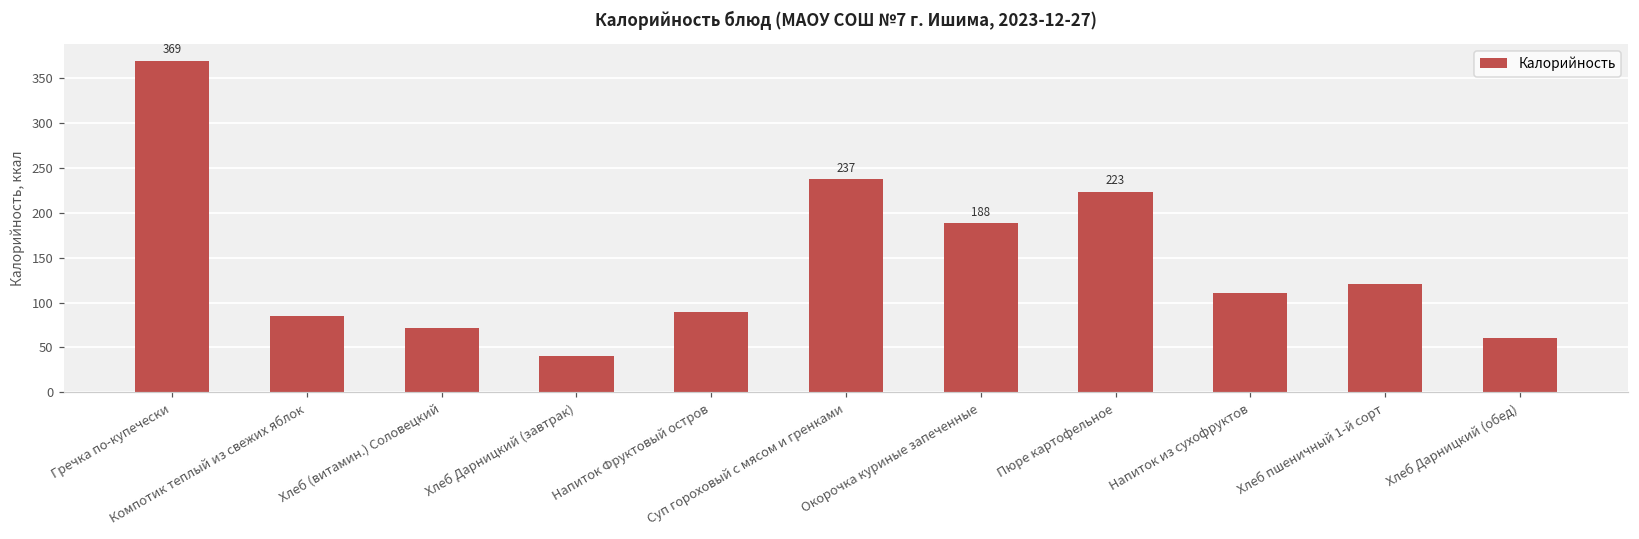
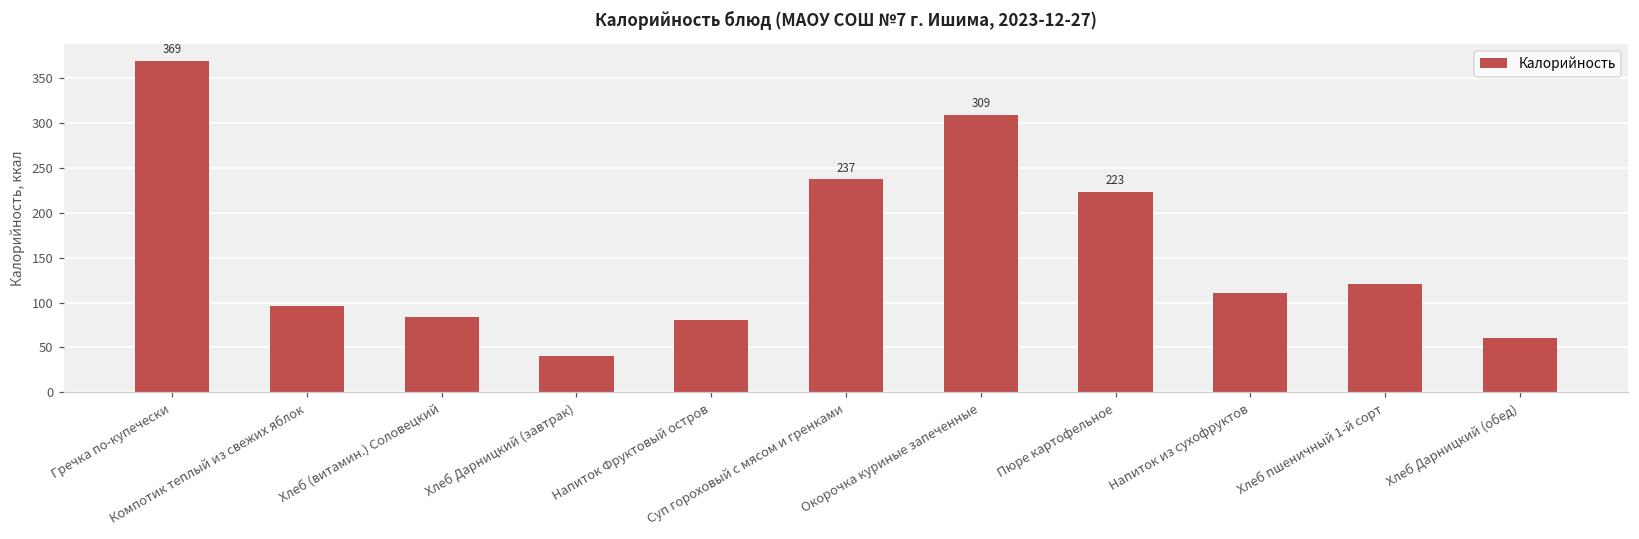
  {
    "Гречка по-купечески": 369,
-   "Компотик теплый из свежих яблок": 90,
-   "Хлеб (витамин.) Соловецкий": 70,
-   "Напиток Фруктовый остров": 90,
+   "Компотик теплый из свежих яблок": 100,
+   "Хлеб (витамин.) Соловецкий": 80,
+   "Напиток Фруктовый остров": 80,
    "Суп гороховый с мясом и гренками": 237,
-   "Окорочка куриные запеченные": 188,
+   "Окорочка куриные запеченные": 309,
    "Пюре картофельное": 223
  }
